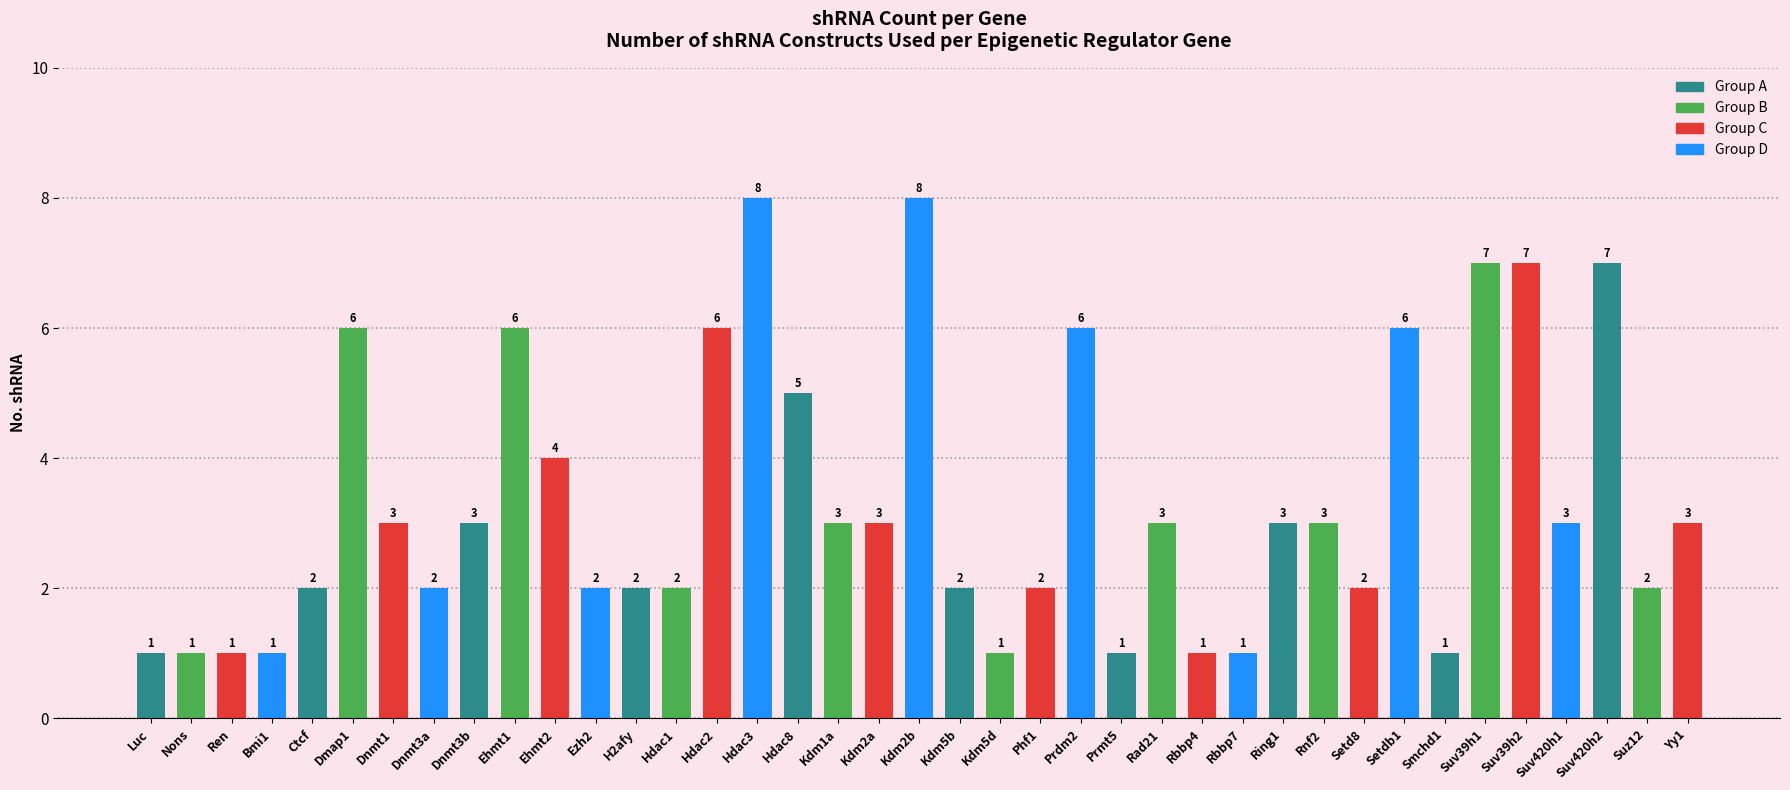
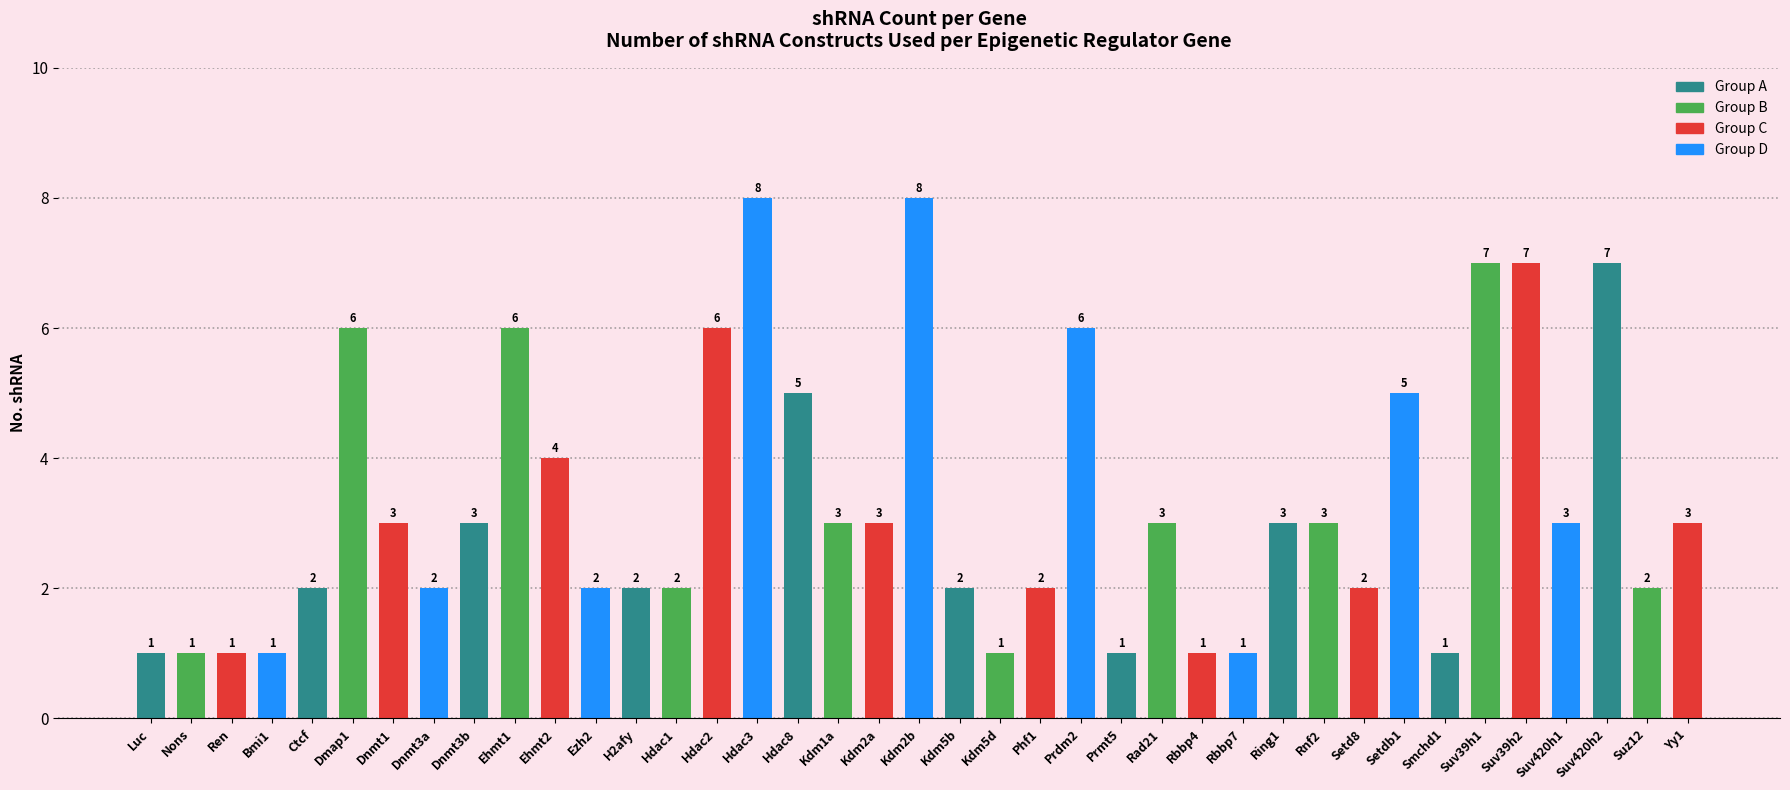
  {
    "Luc": 1,
    "Nons": 1,
    "Ren": 1,
    "Bmi1": 1,
    "Ctcf": 2,
    "Dmap1": 6,
    "Dnmt1": 3,
    "Dnmt3a": 2,
    "Dnmt3b": 3,
    "Ehmt1": 6,
    "Ehmt2": 4,
    "Ezh2": 2,
    "H2afy": 2,
    "Hdac1": 2,
    "Hdac2": 6,
    "Hdac3": 8,
    "Hdac8": 5,
    "Kdm1a": 3,
    "Kdm2a": 3,
    "Kdm2b": 8,
    "Kdm5b": 2,
    "Kdm5d": 1,
    "Phf1": 2,
    "Prdm2": 6,
    "Prmt5": 1,
    "Rad21": 3,
    "Rbbp4": 1,
    "Rbbp7": 1,
    "Ring1": 3,
    "Rnf2": 3,
    "Setd8": 2,
-   "Setdb1": 6,
+   "Setdb1": 5,
    "Smchd1": 1,
    "Suv39h1": 7,
    "Suv39h2": 7,
    "Suv420h1": 3,
    "Suv420h2": 7,
    "Suz12": 2,
    "Yy1": 3
  }
